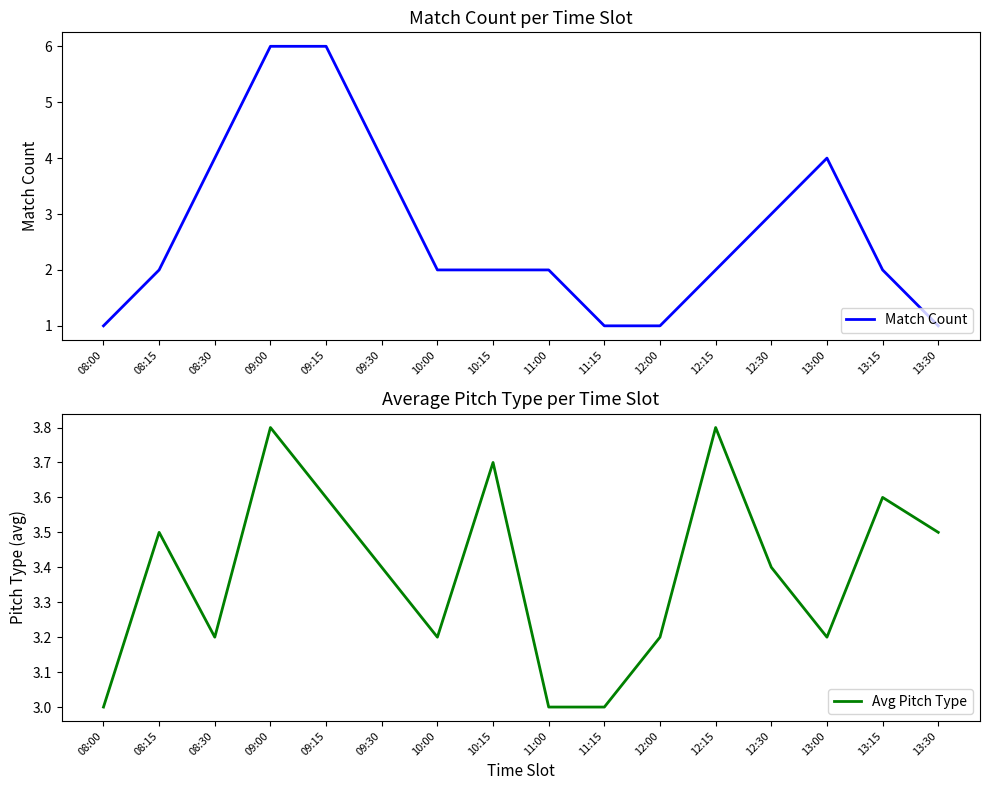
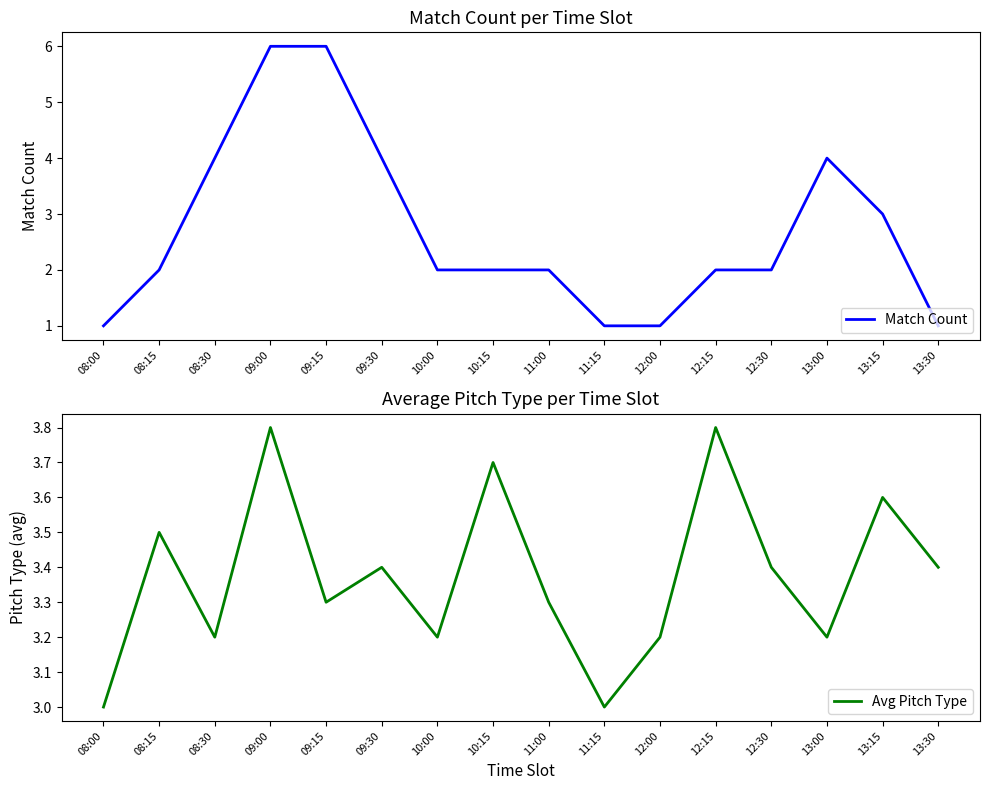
  {
    "Match Count per Time Slot": {
      "08:00": 1,
      "08:15": 2,
      "08:30": 4,
      "09:00": 6,
      "09:15": 6,
      "09:30": 4,
      "10:00": 2,
      "10:15": 2,
      "11:00": 2,
      "11:15": 1,
      "12:00": 1,
      "12:15": 2,
-     "12:30": 3,
+     "12:30": 2,
      "13:00": 4,
-     "13:15": 2
+     "13:15": 3
    },
    "Average Pitch Type per Time Slot": {
      "08:00": 3.0,
      "08:15": 3.5,
      "08:30": 3.2,
      "09:00": 3.8,
-     "09:15": 3.6,
+     "09:15": 3.3,
      "09:30": 3.4,
      "10:00": 3.2,
      "10:15": 3.7,
-     "11:00": 3.0,
+     "11:00": 3.3,
      "11:15": 3.0,
      "12:00": 3.2,
      "12:15": 3.8,
      "12:30": 3.4,
      "13:00": 3.2,
      "13:15": 3.6,
-     "13:30": 3.5
+     "13:30": 3.4
    }
  }
